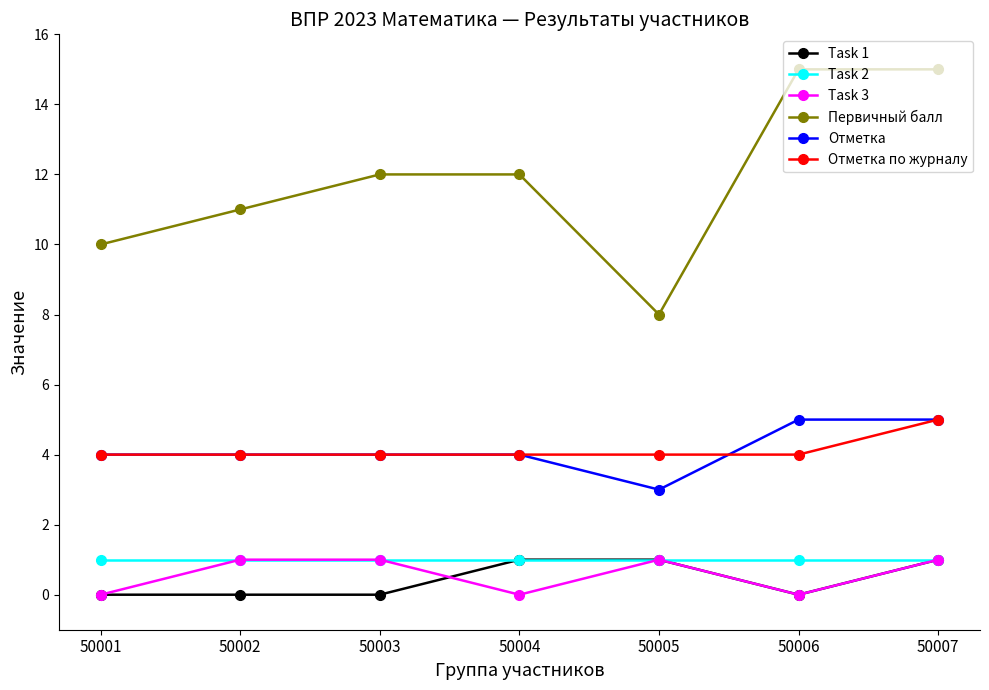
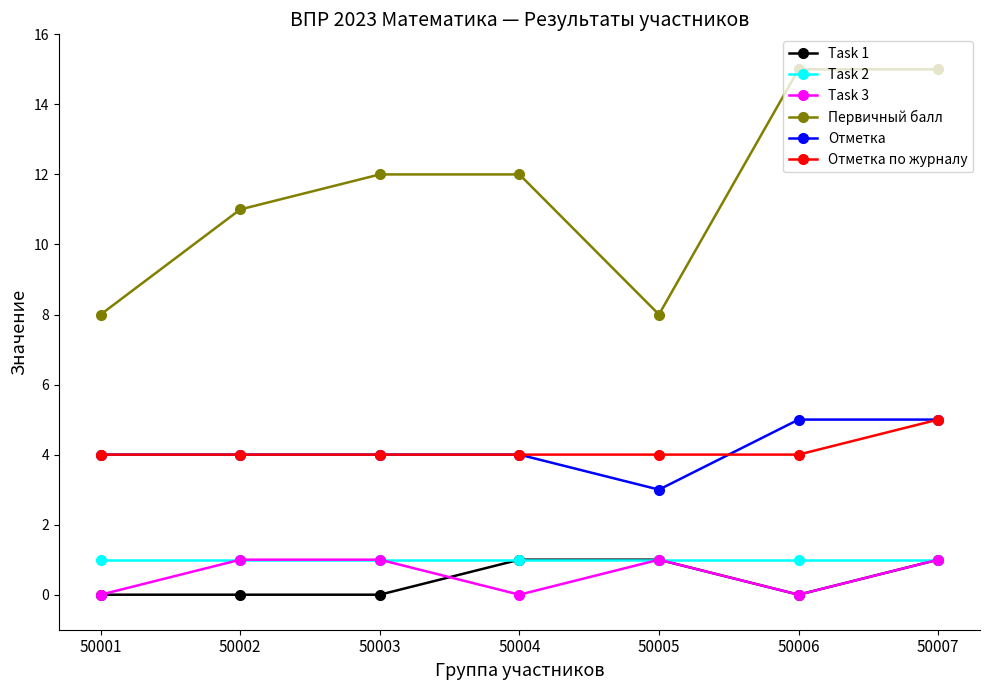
  {
    "Task 1": {
      "50002": 0,
      "50003": 0
    },
    "Task 2": {
      "50001": 1,
      "50006": 1
    },
    "Task 3": {
      "50004": 0
    },
    "Первичный балл": {
-     "50001": 10,
+     "50001": 8,
      "50002": 11,
      "50003": 12,
      "50004": 12,
      "50005": 8
    },
    "Отметка": {
      "50005": 3,
      "50006": 5
    },
    "Отметка по журналу": {
      "50005": 4,
      "50006": 4
    }
  }
